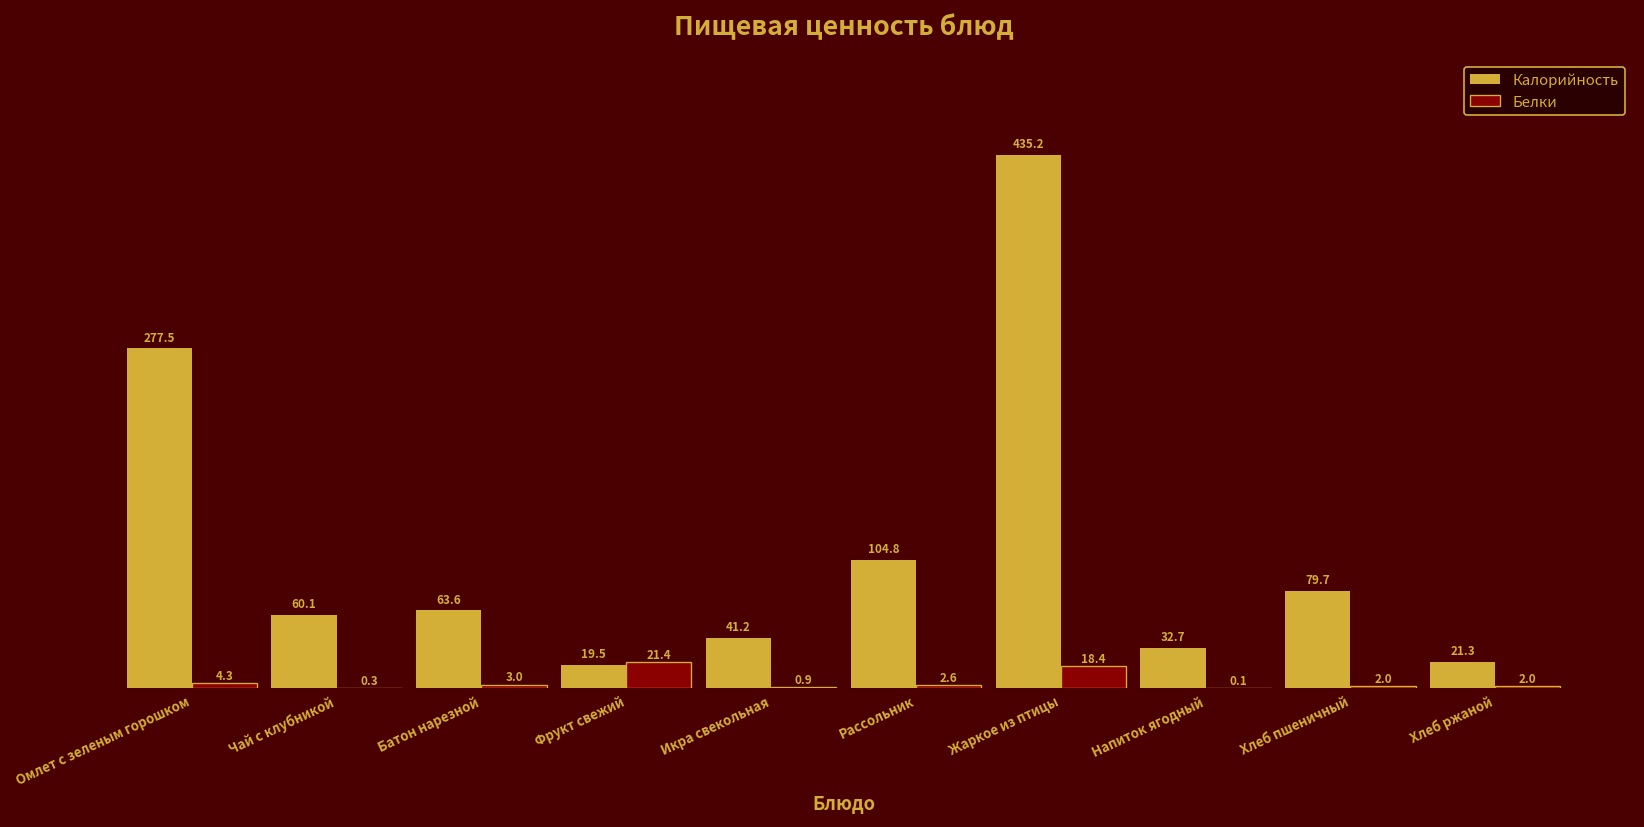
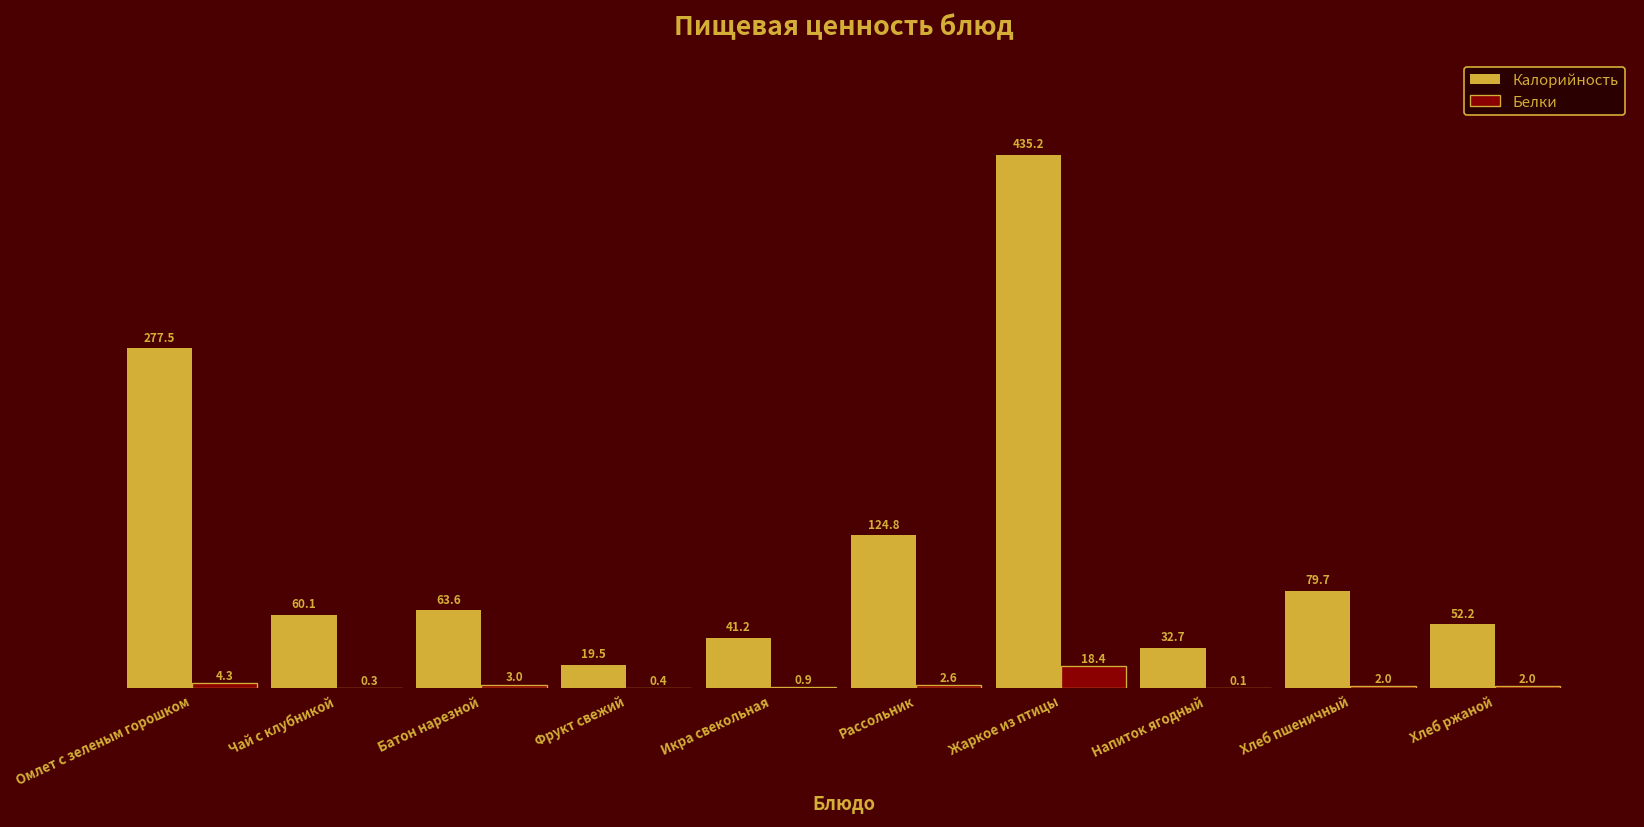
  {
    "Калорийность": {
      "Омлет с зеленым горошком": 277.5,
      "Чай с клубникой": 60.1,
      "Батон нарезной": 63.6,
      "Фрукт свежий": 19.5,
      "Икра свекольная": 41.2,
-     "Рассольник": 104.8,
+     "Рассольник": 124.8,
      "Жаркое из птицы": 435.2,
      "Напиток ягодный": 32.7,
      "Хлеб пшеничный": 79.7,
-     "Хлеб ржаной": 21.3
+     "Хлеб ржаной": 52.2
    },
    "Белки": {
      "Омлет с зеленым горошком": 4.3,
      "Чай с клубникой": 0.3,
      "Батон нарезной": 3.0,
-     "Фрукт свежий": 21.4,
+     "Фрукт свежий": 0.4,
      "Икра свекольная": 0.9,
      "Рассольник": 2.6,
      "Жаркое из птицы": 18.4,
      "Напиток ягодный": 0.1,
      "Хлеб пшеничный": 2.0,
      "Хлеб ржаной": 2.0
    }
  }
